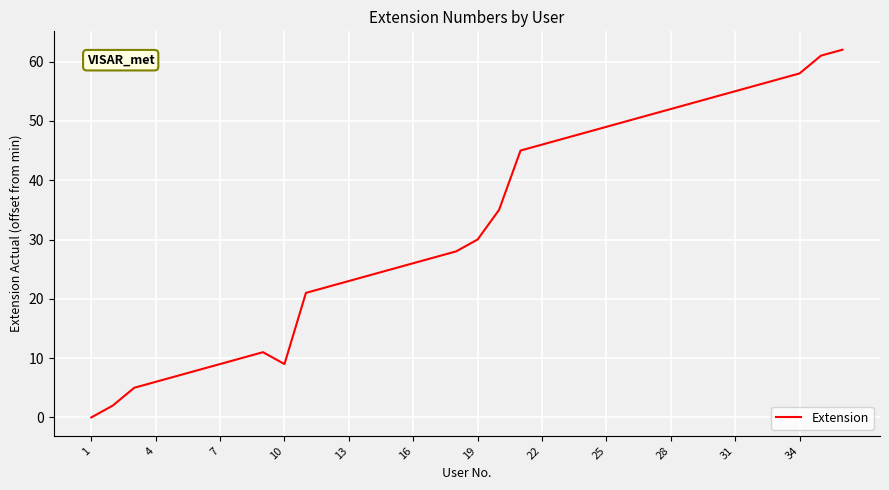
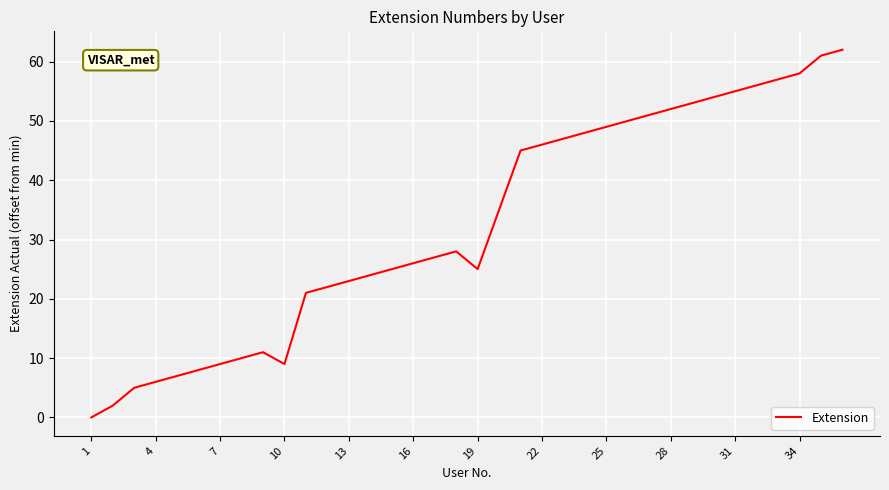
  {
    "1": 0,
    "4": 6,
    "7": 9,
    "10": 9,
    "13": 23,
    "16": 26,
-   "19": 30,
+   "19": 25,
    "22": 46,
    "25": 49,
    "28": 52,
    "31": 55,
    "34": 58
  }
